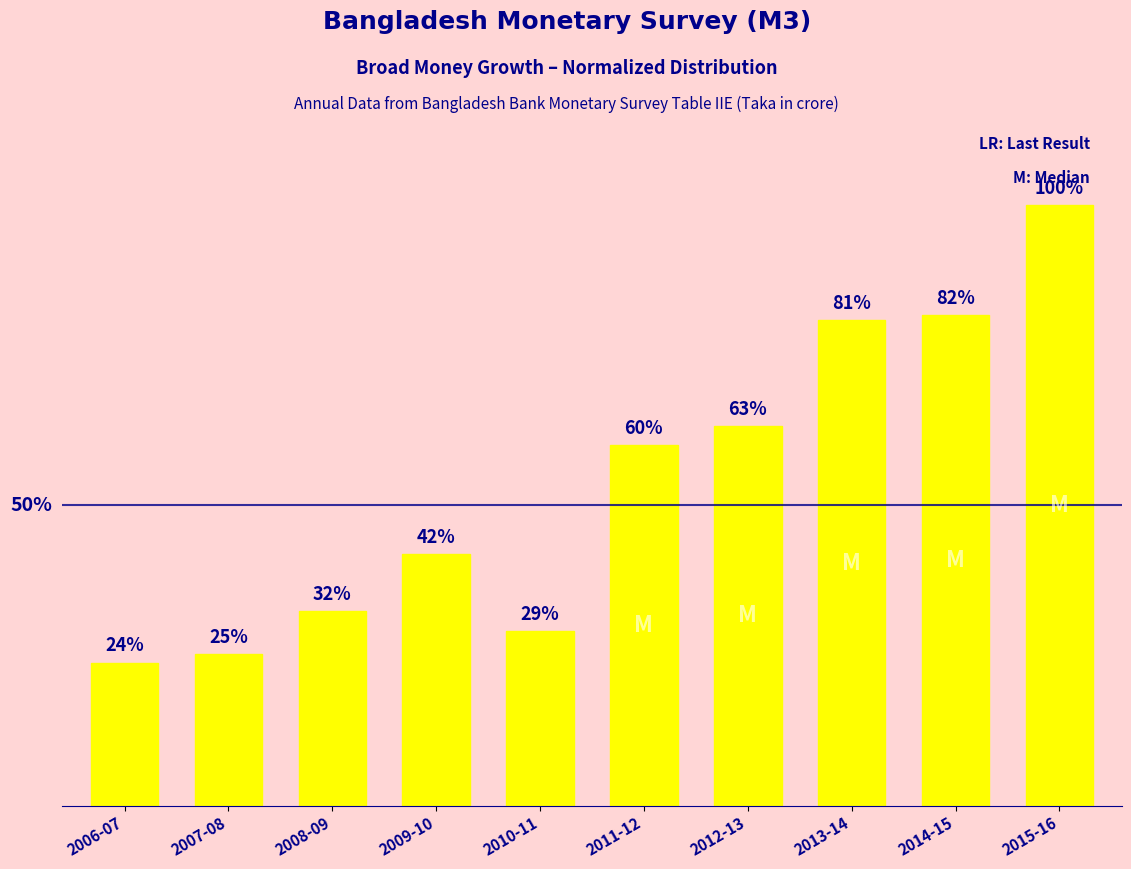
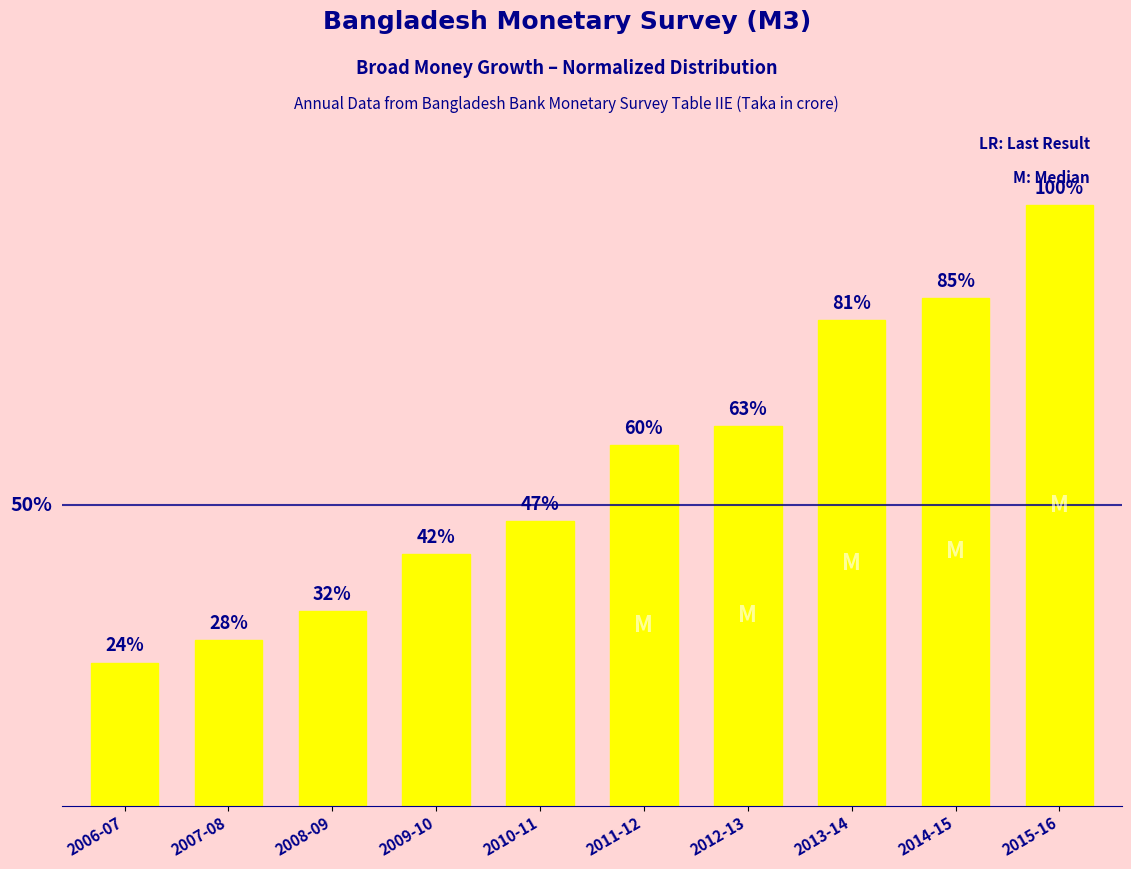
  {
    "2006-07": "24%",
-   "2007-08": "25%",
+   "2007-08": "28%",
    "2008-09": "32%",
    "2009-10": "42%",
-   "2010-11": "29%",
+   "2010-11": "47%",
    "2011-12": "60%",
    "2012-13": "63%",
    "2013-14": "81%",
-   "2014-15": "82%"
+   "2014-15": "85%"
  }
